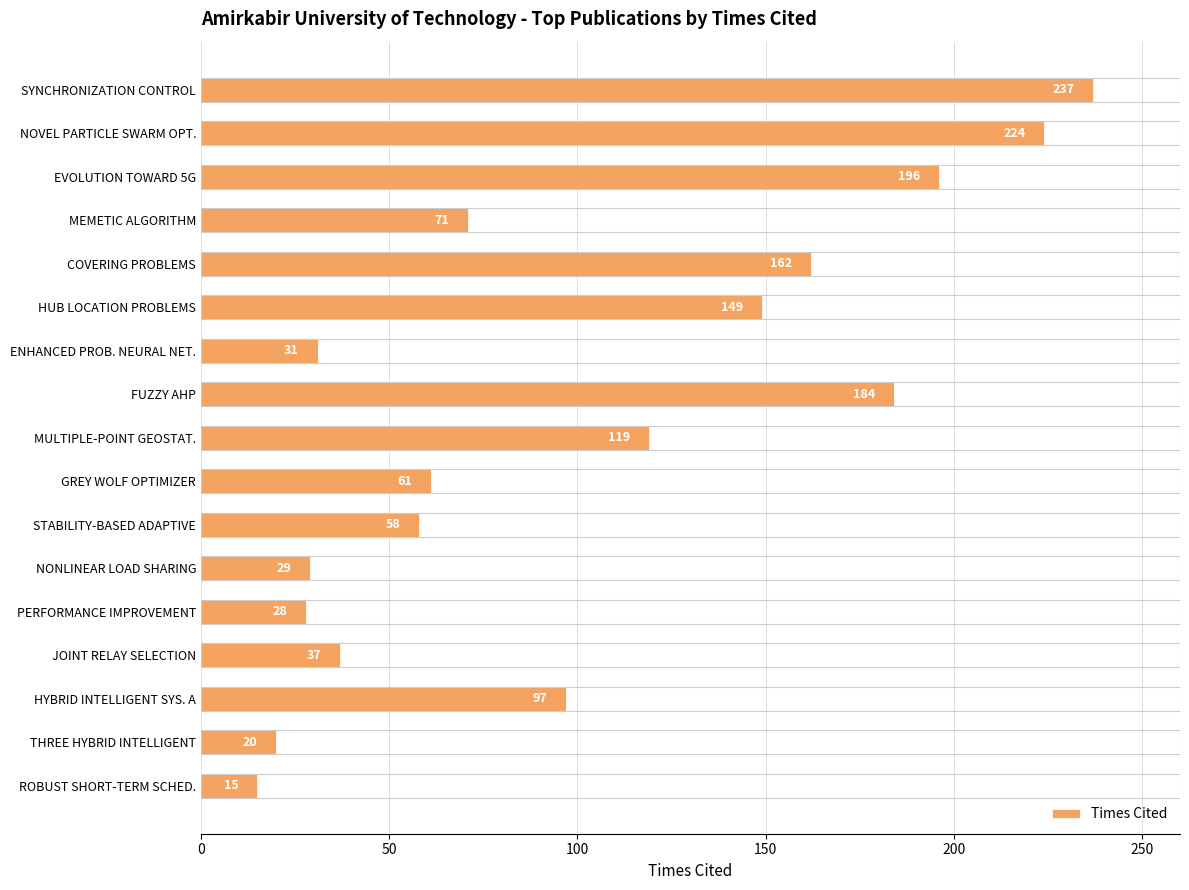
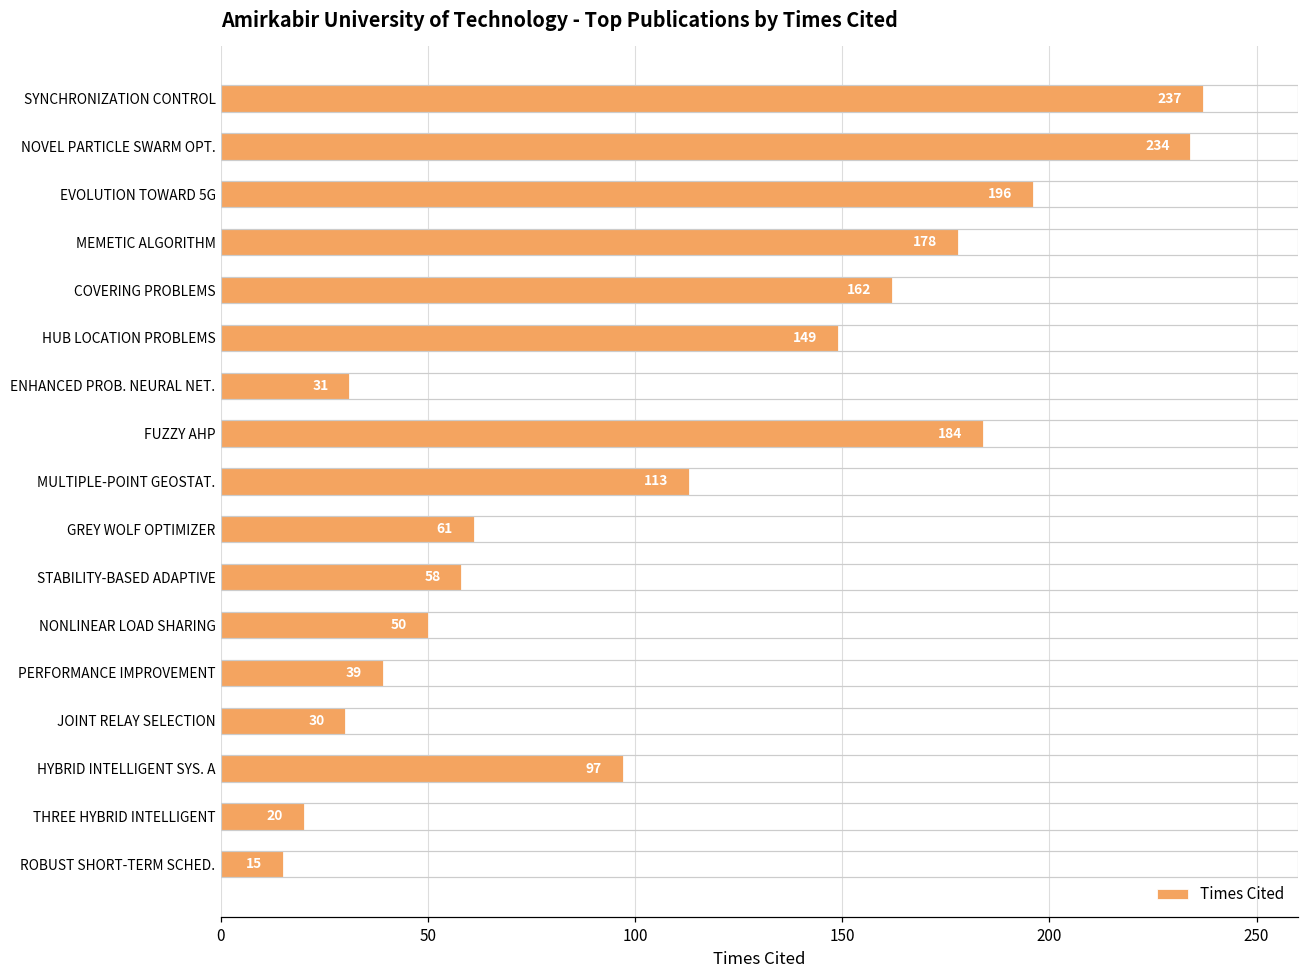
  {
    "SYNCHRONIZATION CONTROL": 237,
-   "NOVEL PARTICLE SWARM OPT.": 224,
+   "NOVEL PARTICLE SWARM OPT.": 234,
    "EVOLUTION TOWARD 5G": 196,
-   "MEMETIC ALGORITHM": 71,
+   "MEMETIC ALGORITHM": 178,
    "COVERING PROBLEMS": 162,
    "HUB LOCATION PROBLEMS": 149,
    "ENHANCED PROB. NEURAL NET.": 31,
    "FUZZY AHP": 184,
-   "MULTIPLE-POINT GEOSTAT.": 119,
+   "MULTIPLE-POINT GEOSTAT.": 113,
    "GREY WOLF OPTIMIZER": 61,
    "STABILITY-BASED ADAPTIVE": 58,
-   "NONLINEAR LOAD SHARING": 29,
-   "PERFORMANCE IMPROVEMENT": 28,
-   "JOINT RELAY SELECTION": 37,
+   "NONLINEAR LOAD SHARING": 50,
+   "PERFORMANCE IMPROVEMENT": 39,
+   "JOINT RELAY SELECTION": 30,
    "HYBRID INTELLIGENT SYS. A": 97,
    "THREE HYBRID INTELLIGENT": 20,
    "ROBUST SHORT-TERM SCHED.": 15
  }
